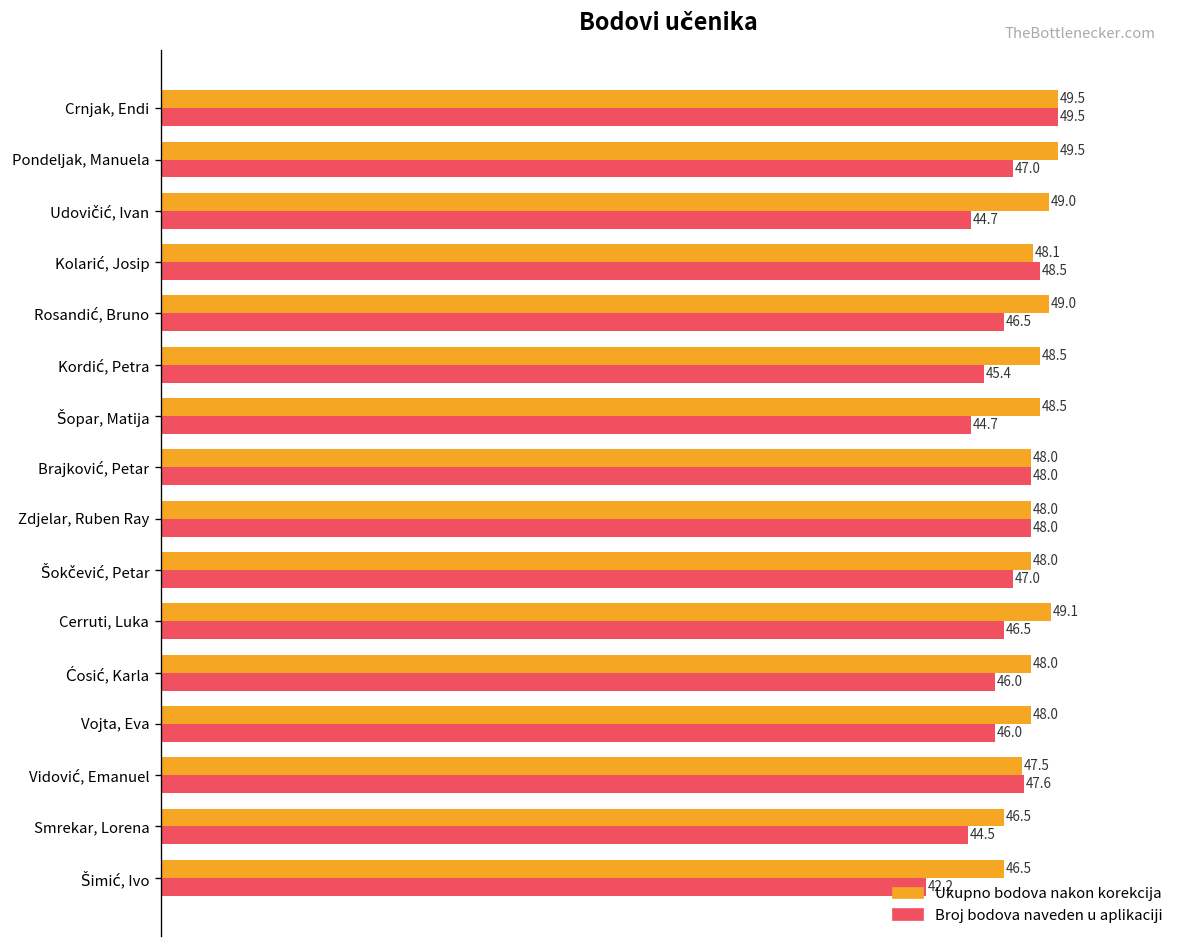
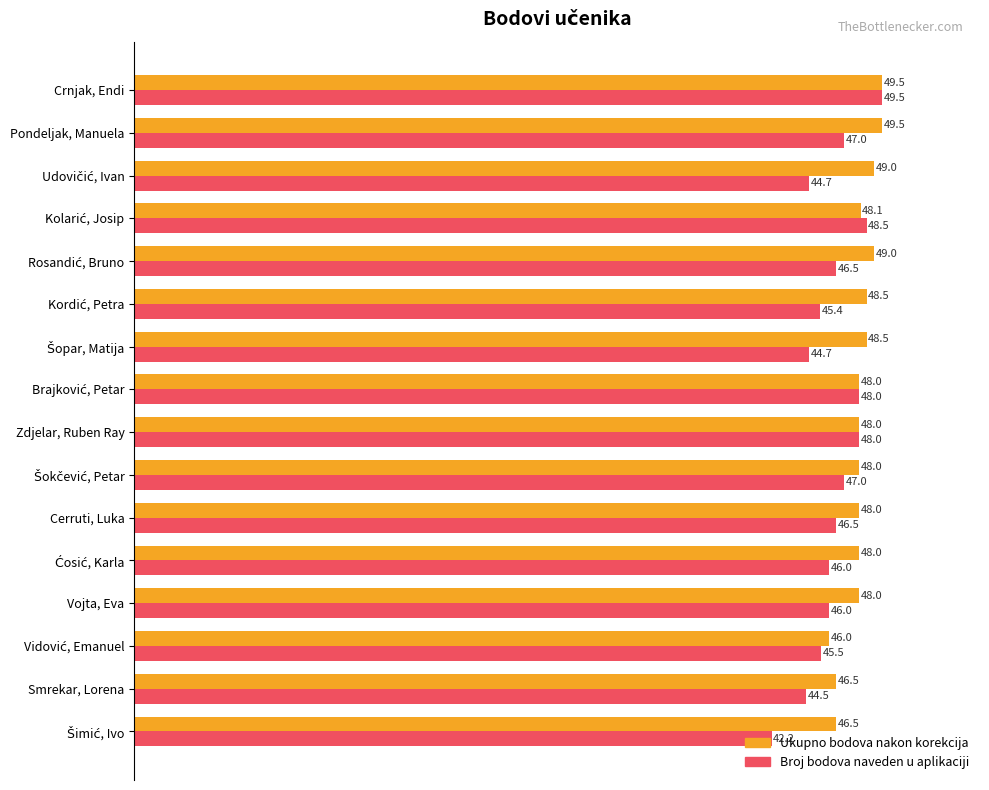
  {
    "Ukupno bodova nakon korekcija": {
      "Crnjak, Endi": 49.5,
      "Pondeljak, Manuela": 49.5,
      "Udovičić, Ivan": 49.0,
      "Kolarić, Josip": 48.1,
      "Rosandić, Bruno": 49.0,
      "Kordić, Petra": 48.5,
      "Šopar, Matija": 48.5,
      "Brajković, Petar": 48.0,
      "Zdjelar, Ruben Ray": 48.0,
      "Šokčević, Petar": 48.0,
-     "Cerruti, Luka": 49.1,
+     "Cerruti, Luka": 48.0,
      "Ćosić, Karla": 48.0,
      "Vojta, Eva": 48.0,
-     "Vidović, Emanuel": 47.5,
+     "Vidović, Emanuel": 46.0,
      "Smrekar, Lorena": 46.5,
      "Šimić, Ivo": 46.5
    },
    "Broj bodova naveden u aplikaciji": {
      "Crnjak, Endi": 49.5,
      "Pondeljak, Manuela": 47.0,
      "Udovičić, Ivan": 44.7,
      "Kolarić, Josip": 48.5,
      "Rosandić, Bruno": 46.5,
      "Kordić, Petra": 45.4,
      "Šopar, Matija": 44.7,
      "Brajković, Petar": 48.0,
      "Zdjelar, Ruben Ray": 48.0,
      "Šokčević, Petar": 47.0,
      "Cerruti, Luka": 46.5,
      "Ćosić, Karla": 46.0,
      "Vojta, Eva": 46.0,
-     "Vidović, Emanuel": 47.6,
+     "Vidović, Emanuel": 45.5,
      "Smrekar, Lorena": 44.5,
      "Šimić, Ivo": 42.2
    }
  }
